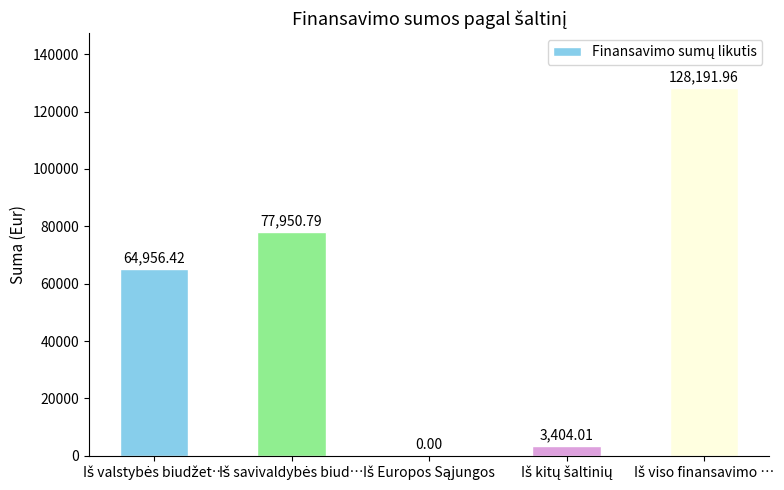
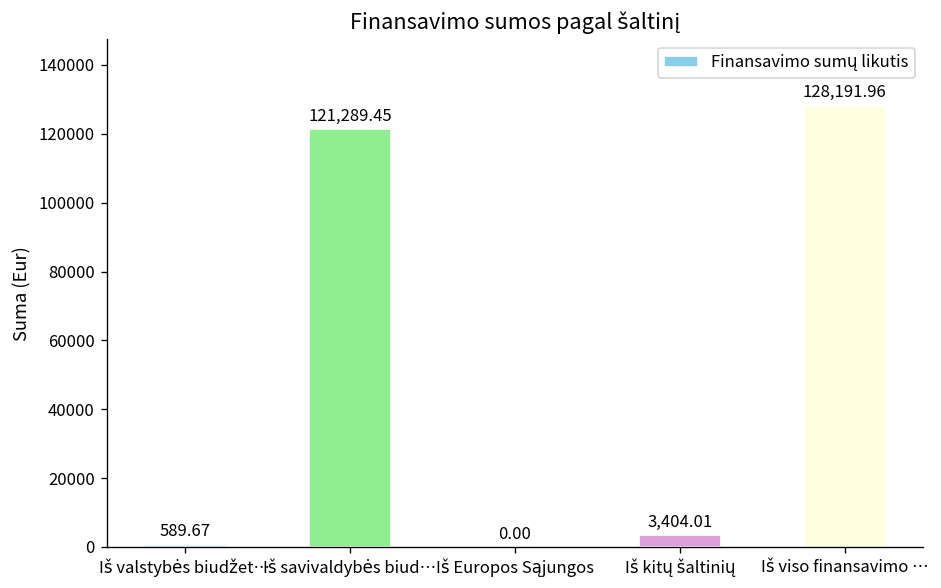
  {
-   "Iš valstybės biudžet…": "64,956.42",
-   "Iš savivaldybės biud…": "77,950.79",
+   "Iš valstybės biudžet…": "589.67",
+   "Iš savivaldybės biud…": "121,289.45",
    "Iš Europos Sąjungos": "0.00",
    "Iš kitų šaltinių": "3,404.01",
    "Iš viso finansavimo …": "128,191.96"
  }
